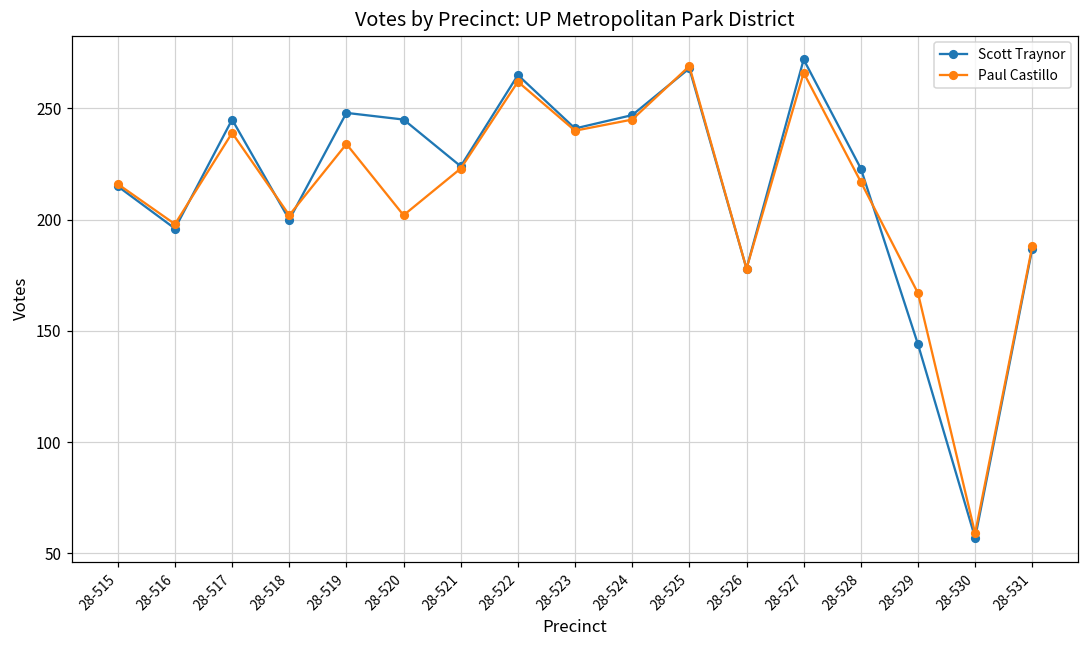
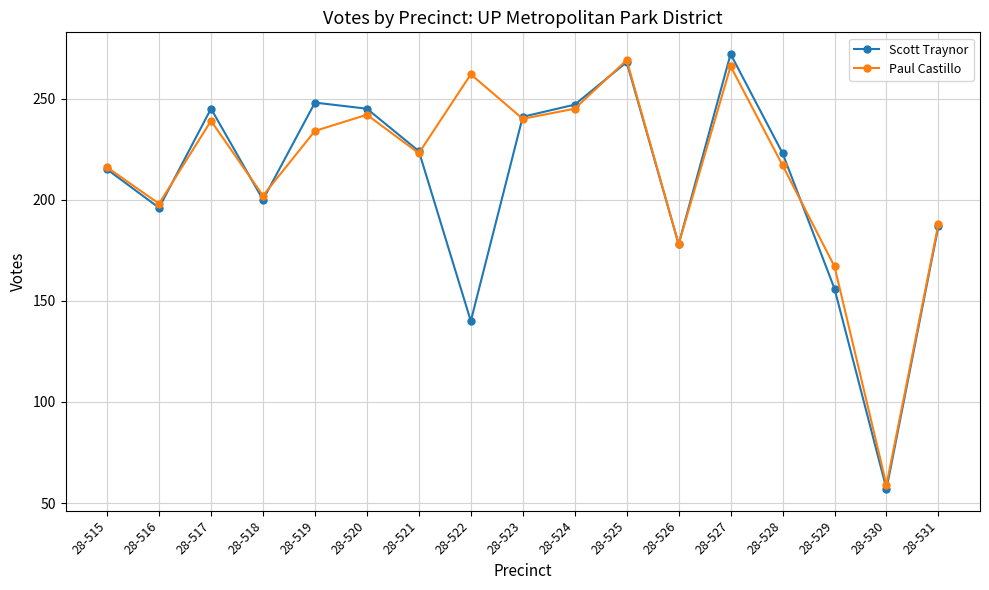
  {
    "Scott Traynor": {
      "28-516": 196,
      "28-517": 245,
      "28-518": 200,
      "28-519": 248,
      "28-520": 245,
-     "28-522": 265,
+     "28-522": 140,
      "28-524": 247,
      "28-527": 272,
      "28-528": 223,
-     "28-529": 144,
+     "28-529": 156,
      "28-530": 57
    },
    "Paul Castillo": {
      "28-516": 198,
      "28-517": 239,
      "28-518": 202,
      "28-519": 234,
-     "28-520": 202,
+     "28-520": 242,
      "28-522": 262,
      "28-524": 245,
      "28-527": 266,
      "28-528": 217,
      "28-529": 167,
      "28-530": 59
    }
  }
